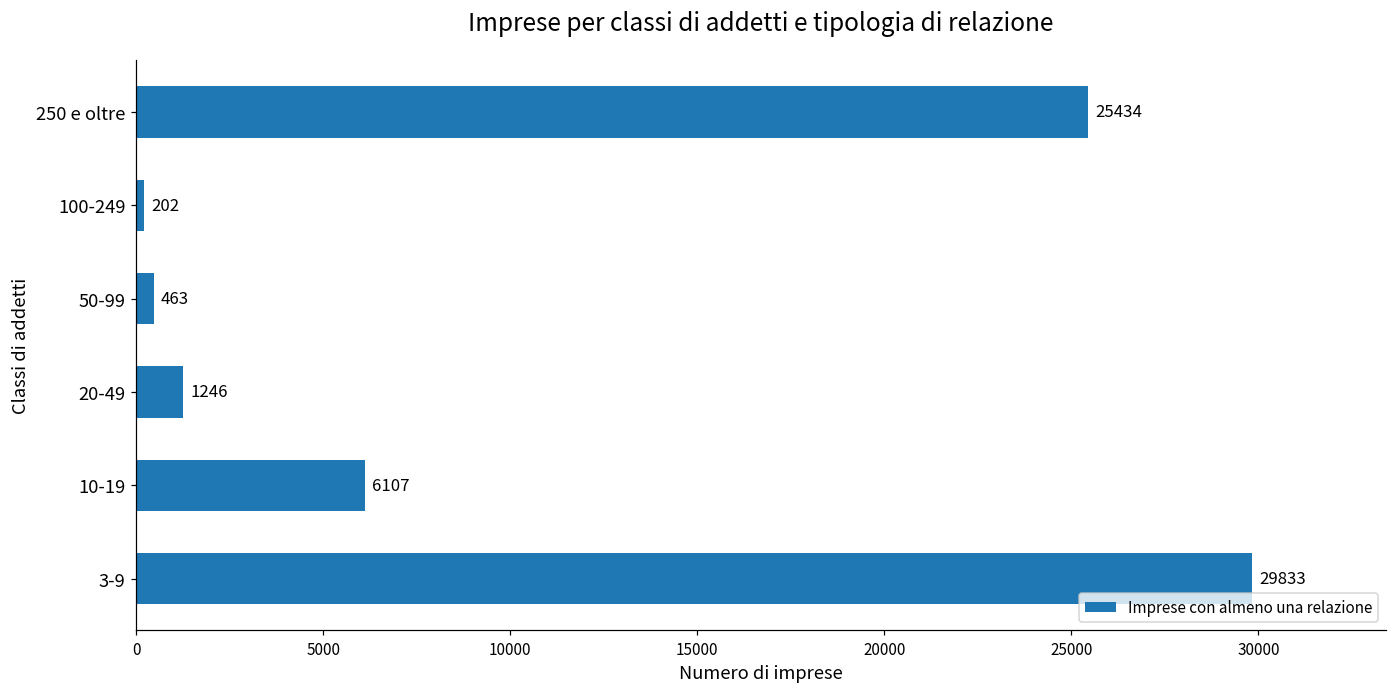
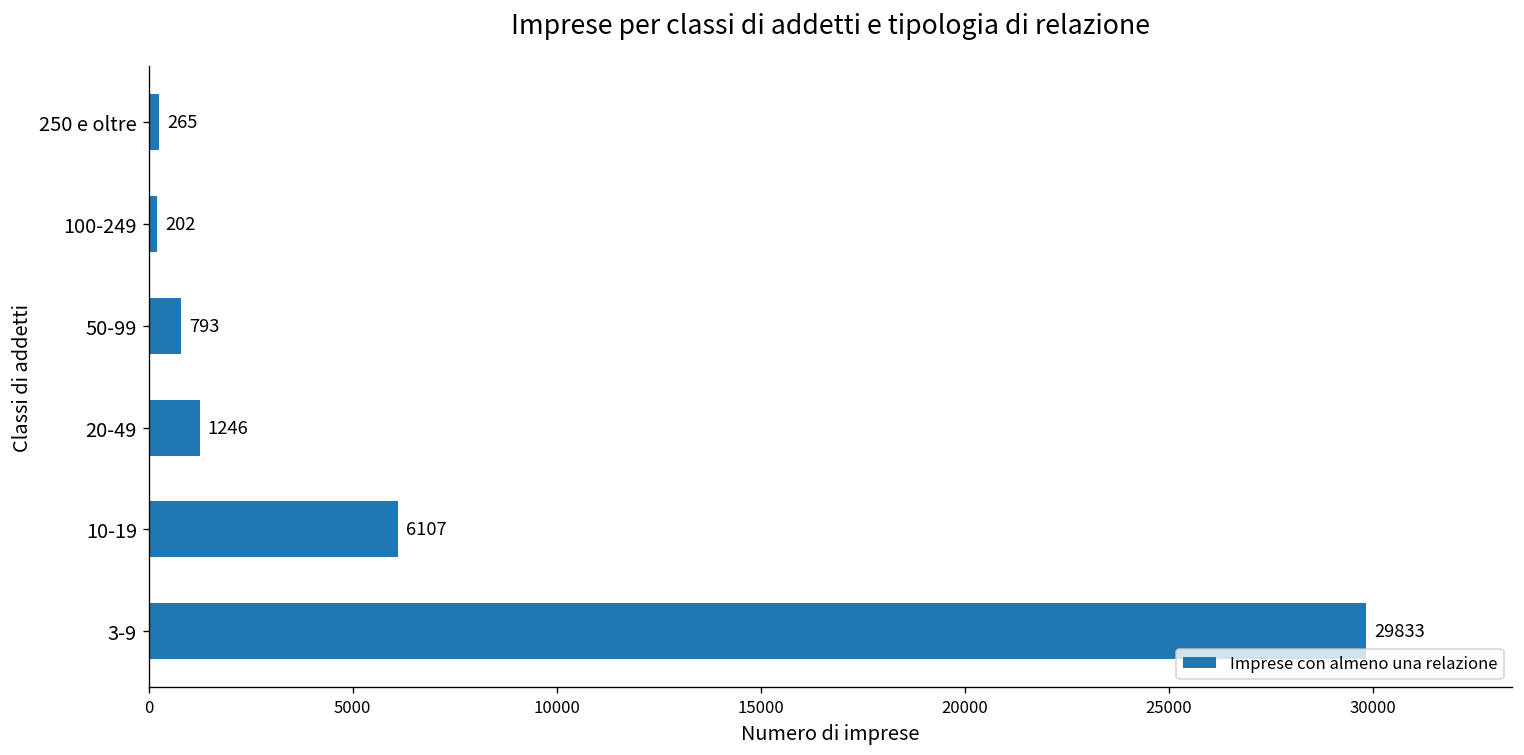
  {
-   "250 e oltre": 25434,
+   "250 e oltre": 265,
    "100-249": 202,
-   "50-99": 463,
+   "50-99": 793,
    "20-49": 1246,
    "10-19": 6107,
    "3-9": 29833
  }
